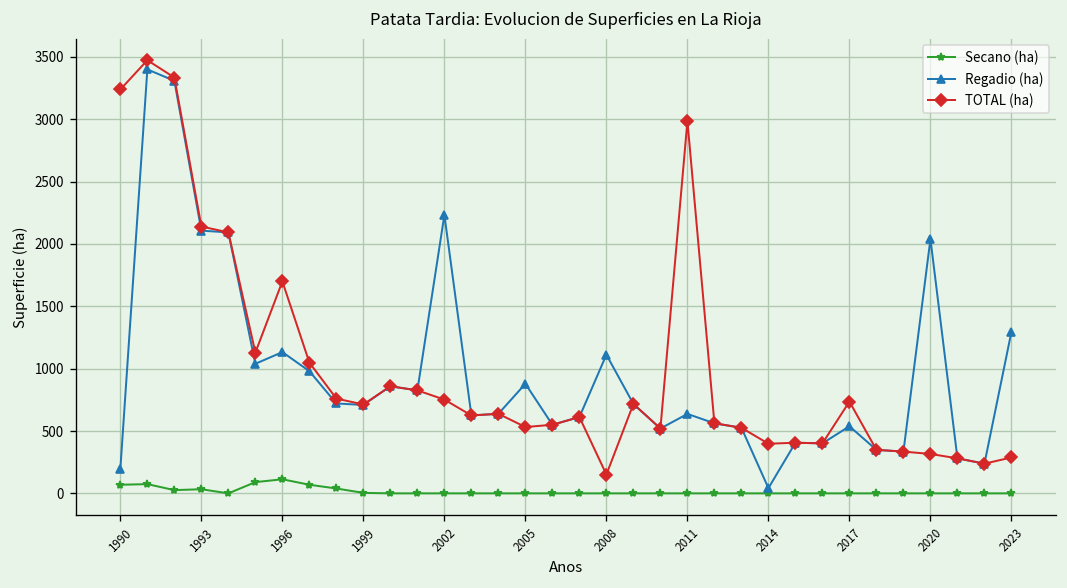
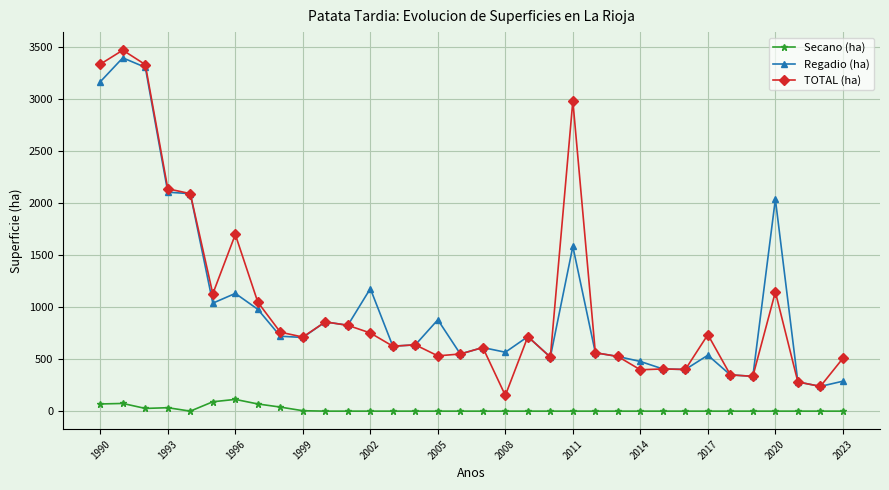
  {
    "Secano (ha)": {
      "1990": 70,
      "1993": 30,
      "1996": 110,
      "1999": 0,
      "2002": 0,
      "2005": 0,
      "2008": 0,
      "2011": 0,
      "2014": 0,
      "2017": 0,
      "2020": 0,
      "2023": 0
    },
    "Regadio (ha)": {
-     "1990": 200,
+     "1990": 3170,
      "1993": 2110,
      "1996": 1130,
-     "2002": 2230,
+     "2002": 1180,
      "2005": 880,
-     "2008": 1110,
-     "2011": 640,
-     "2014": 40,
+     "2008": 570,
+     "2011": 1590,
+     "2014": 480,
      "2017": 540,
      "2020": 2040,
-     "2023": 1300
+     "2023": 290
    },
    "TOTAL (ha)": {
-     "1990": 3240,
+     "1990": 3340,
      "1993": 2140,
      "1996": 1700,
      "2002": 750,
      "2005": 530,
      "2008": 150,
      "2011": 2990,
      "2014": 400,
      "2017": 740,
-     "2020": 320,
-     "2023": 290
+     "2020": 1150,
+     "2023": 510
    }
  }
